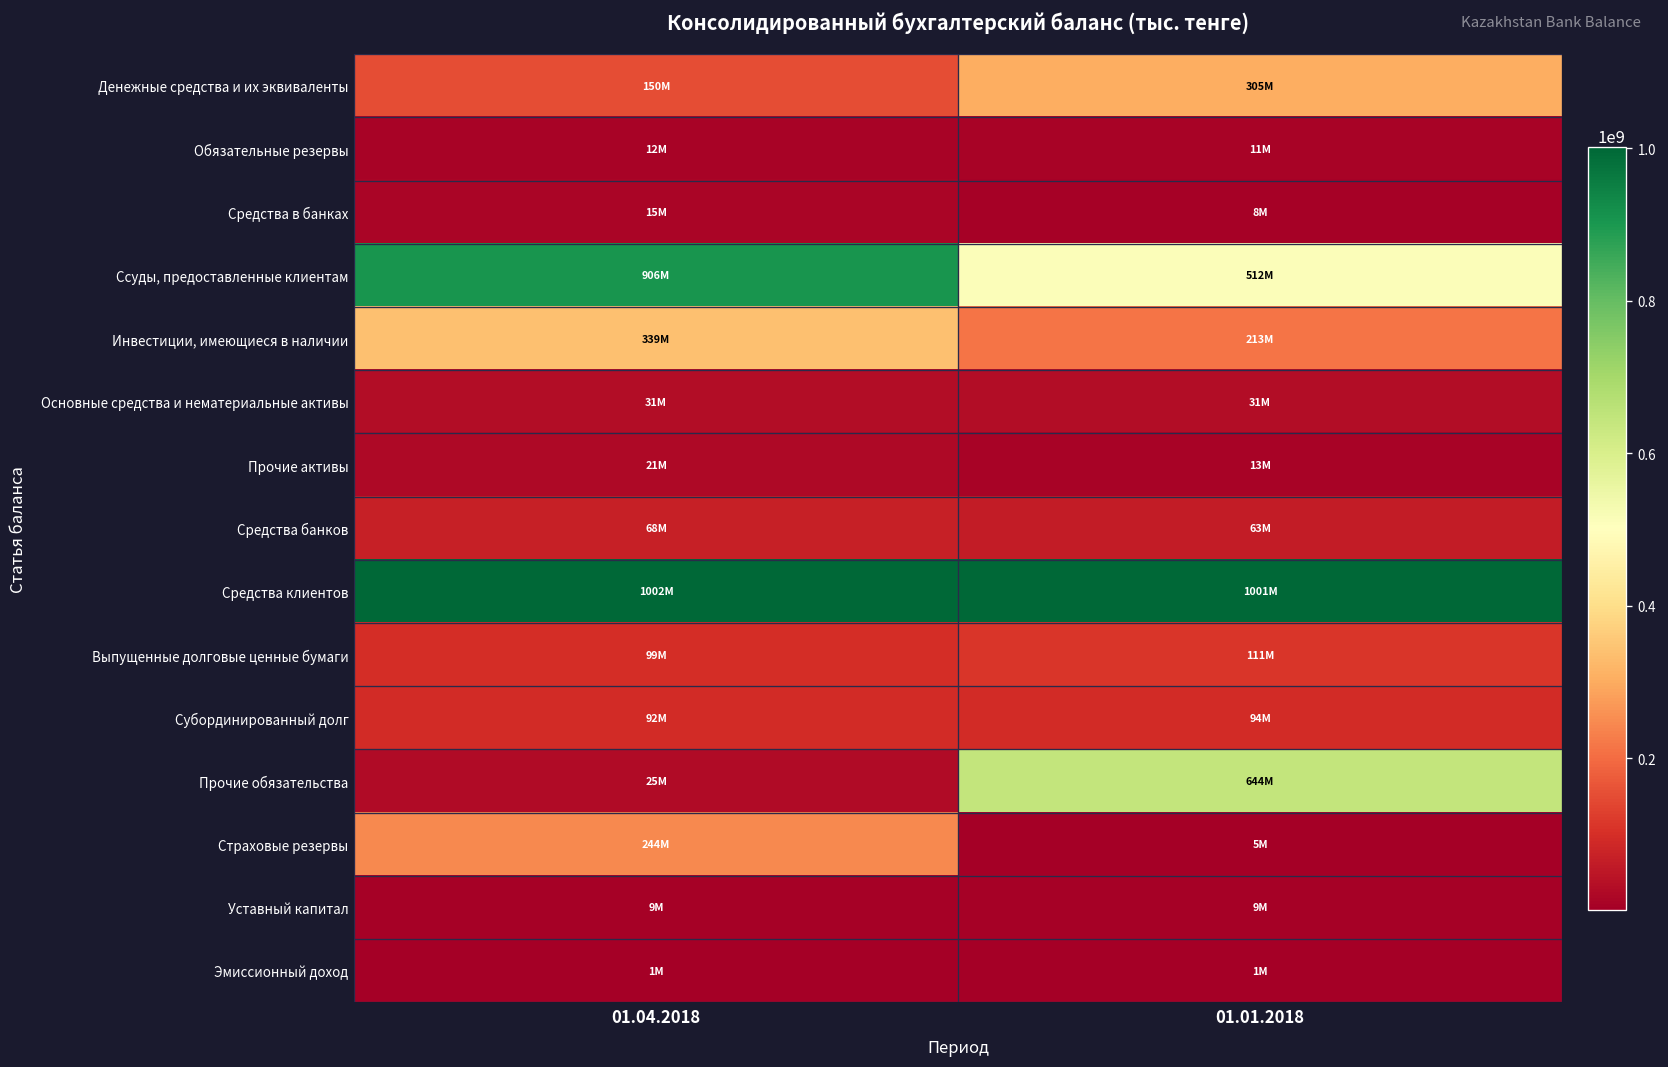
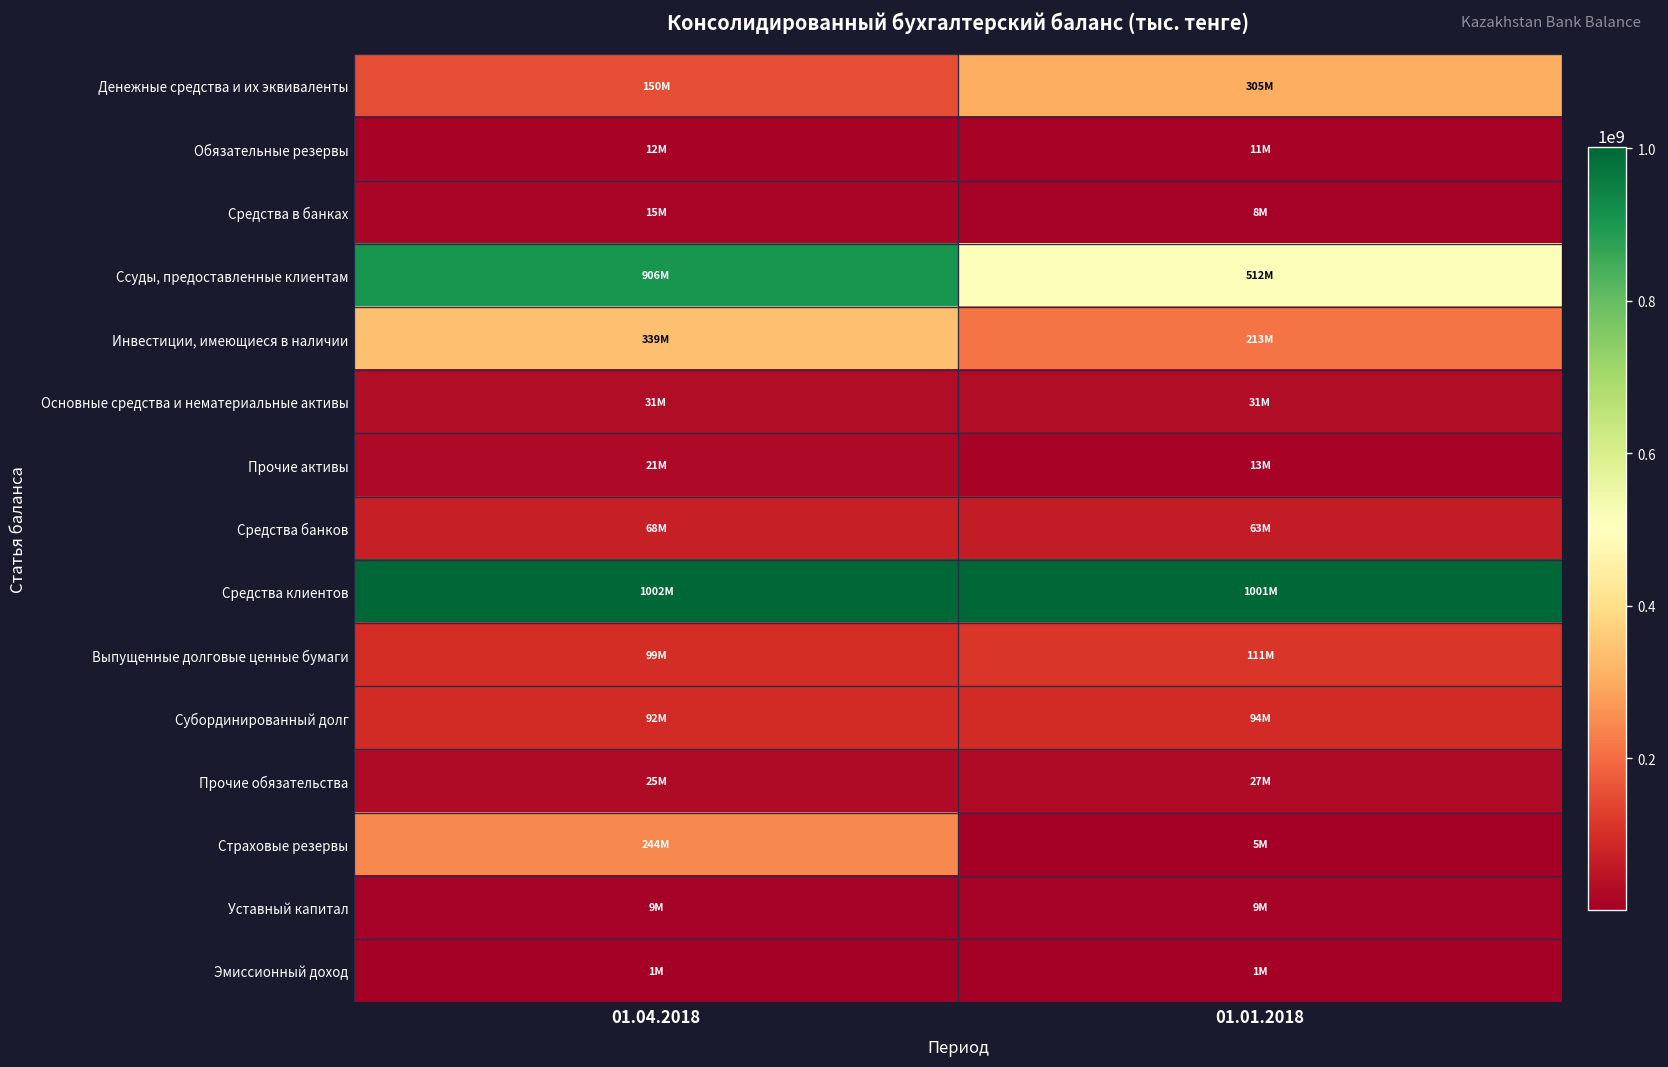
  {
    "Денежные средства и их эквиваленты": {
      "01.04.2018": "150M",
      "01.01.2018": "305M"
    },
    "Обязательные резервы": {
      "01.04.2018": "12M",
      "01.01.2018": "11M"
    },
    "Средства в банках": {
      "01.04.2018": "15M",
      "01.01.2018": "8M"
    },
    "Ссуды, предоставленные клиентам": {
      "01.04.2018": "906M",
      "01.01.2018": "512M"
    },
    "Инвестиции, имеющиеся в наличии": {
      "01.04.2018": "339M",
      "01.01.2018": "213M"
    },
    "Основные средства и нематериальные активы": {
      "01.04.2018": "31M",
      "01.01.2018": "31M"
    },
    "Прочие активы": {
      "01.04.2018": "21M",
      "01.01.2018": "13M"
    },
    "Средства банков": {
      "01.04.2018": "68M",
      "01.01.2018": "63M"
    },
    "Средства клиентов": {
      "01.04.2018": "1002M",
      "01.01.2018": "1001M"
    },
    "Выпущенные долговые ценные бумаги": {
      "01.04.2018": "99M",
      "01.01.2018": "111M"
    },
    "Субординированный долг": {
      "01.04.2018": "92M",
      "01.01.2018": "94M"
    },
    "Прочие обязательства": {
      "01.04.2018": "25M",
-     "01.01.2018": "644M"
+     "01.01.2018": "27M"
    },
    "Страховые резервы": {
      "01.04.2018": "244M",
      "01.01.2018": "5M"
    },
    "Уставный капитал": {
      "01.04.2018": "9M",
      "01.01.2018": "9M"
    },
    "Эмиссионный доход": {
      "01.04.2018": "1M",
      "01.01.2018": "1M"
    }
  }
